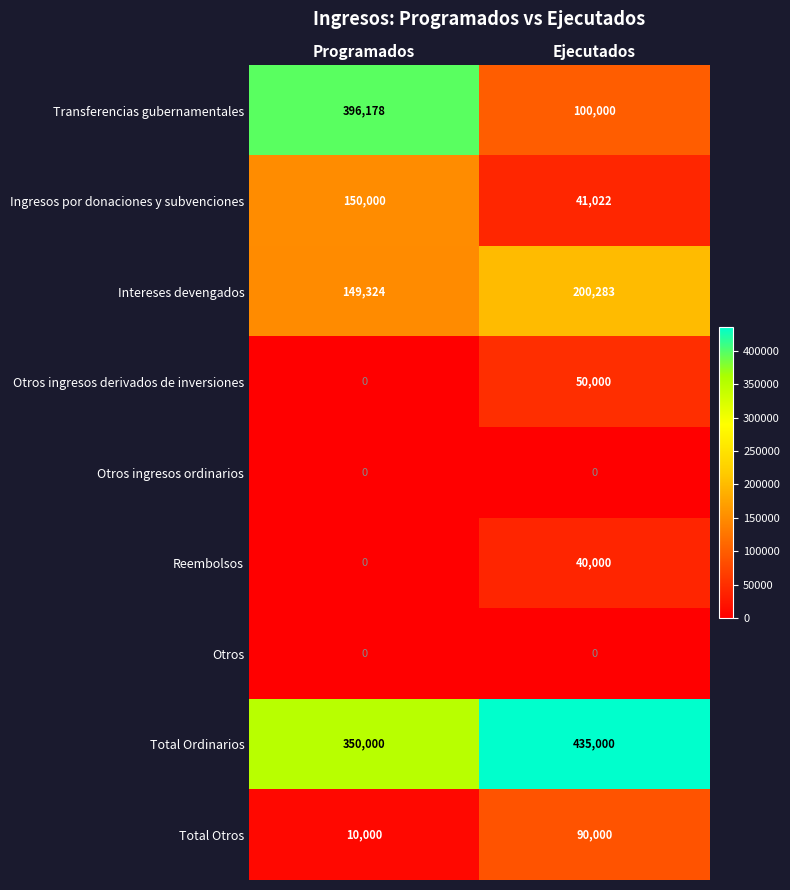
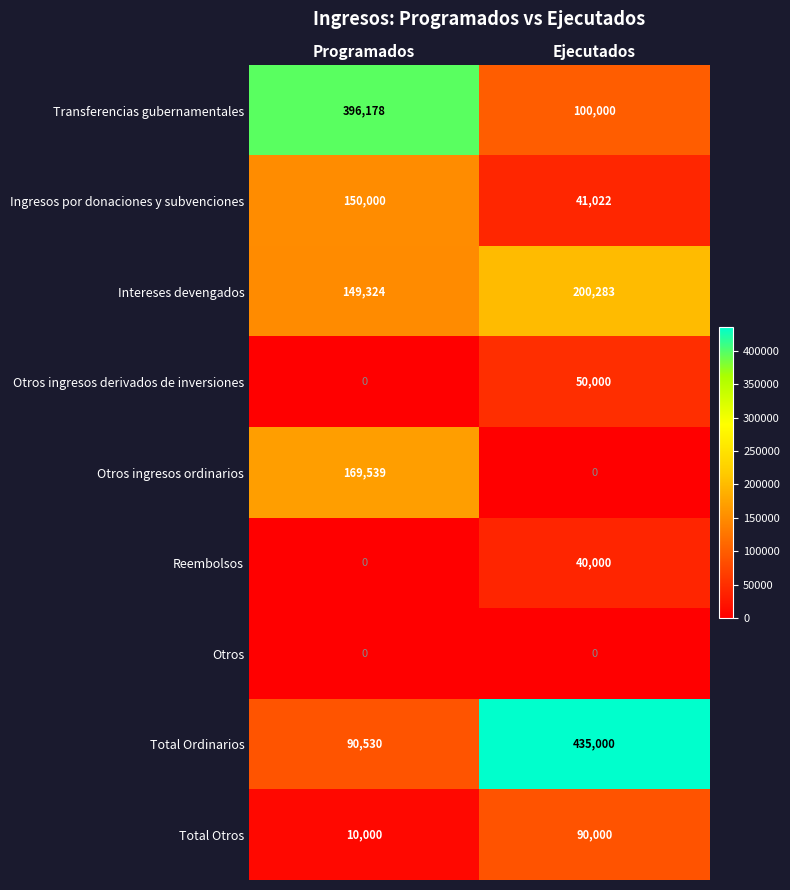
  {
    "Transferencias gubernamentales": {
      "Programados": "396,178",
      "Ejecutados": "100,000"
    },
    "Ingresos por donaciones y subvenciones": {
      "Programados": "150,000",
      "Ejecutados": "41,022"
    },
    "Intereses devengados": {
      "Programados": "149,324",
      "Ejecutados": "200,283"
    },
    "Otros ingresos derivados de inversiones": {
      "Programados": "0",
      "Ejecutados": "50,000"
    },
    "Otros ingresos ordinarios": {
-     "Programados": "0",
+     "Programados": "169,539",
      "Ejecutados": "0"
    },
    "Reembolsos": {
      "Programados": "0",
      "Ejecutados": "40,000"
    },
    "Otros": {
      "Programados": "0",
      "Ejecutados": "0"
    },
    "Total Ordinarios": {
-     "Programados": "350,000",
+     "Programados": "90,530",
      "Ejecutados": "435,000"
    },
    "Total Otros": {
      "Programados": "10,000",
      "Ejecutados": "90,000"
    }
  }
